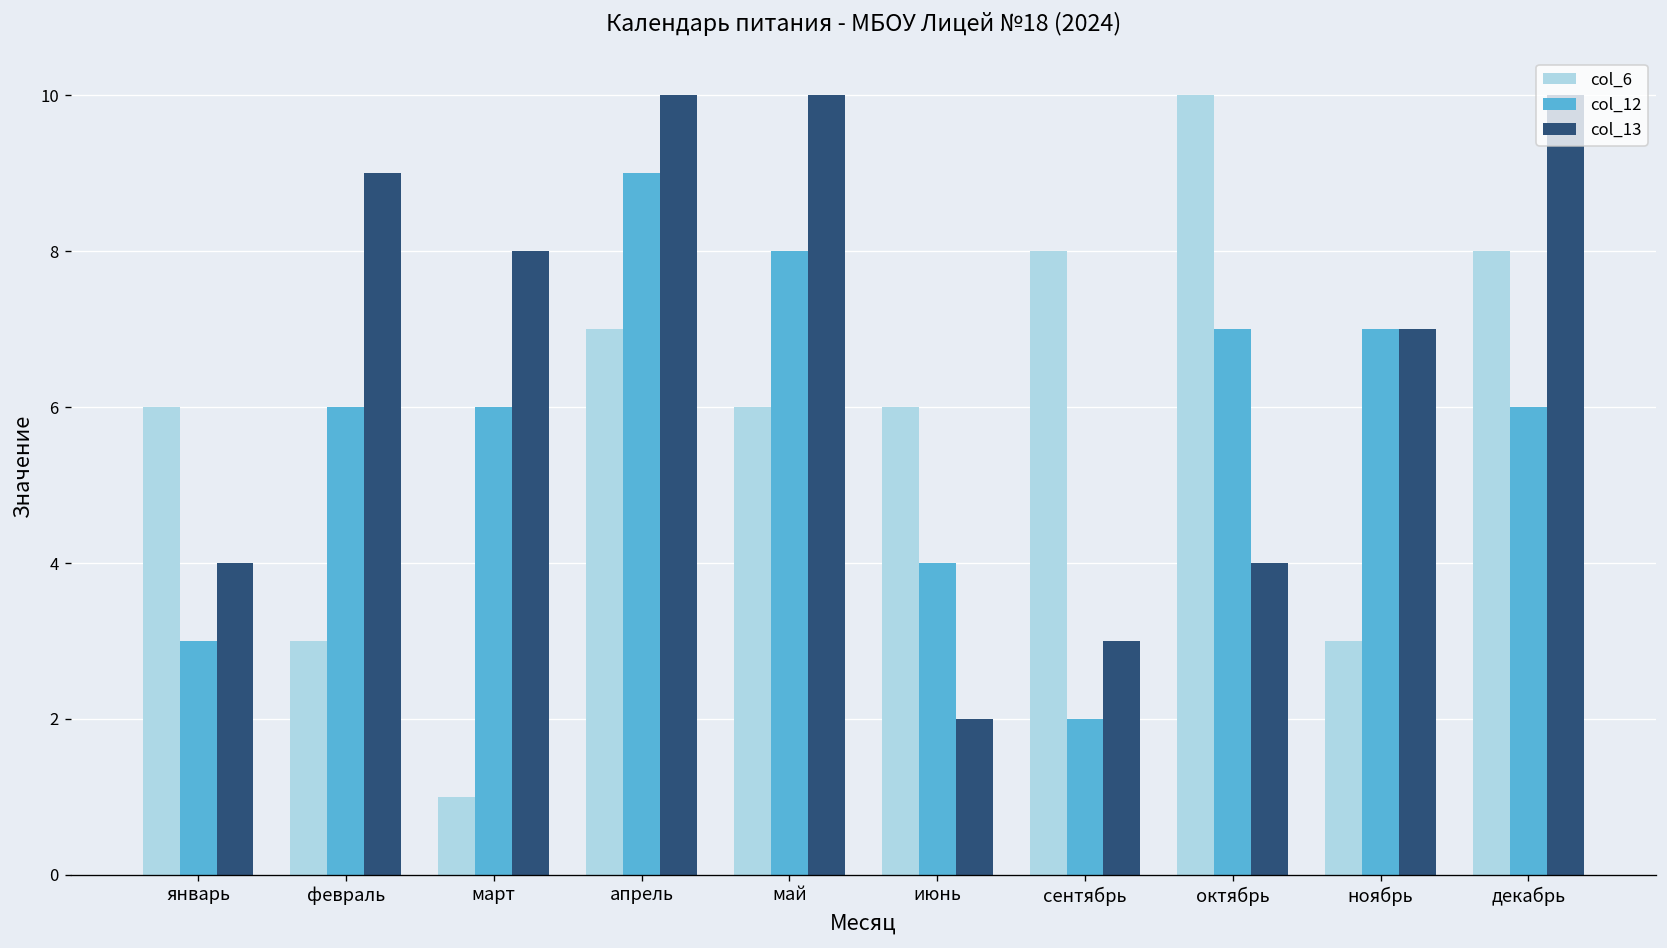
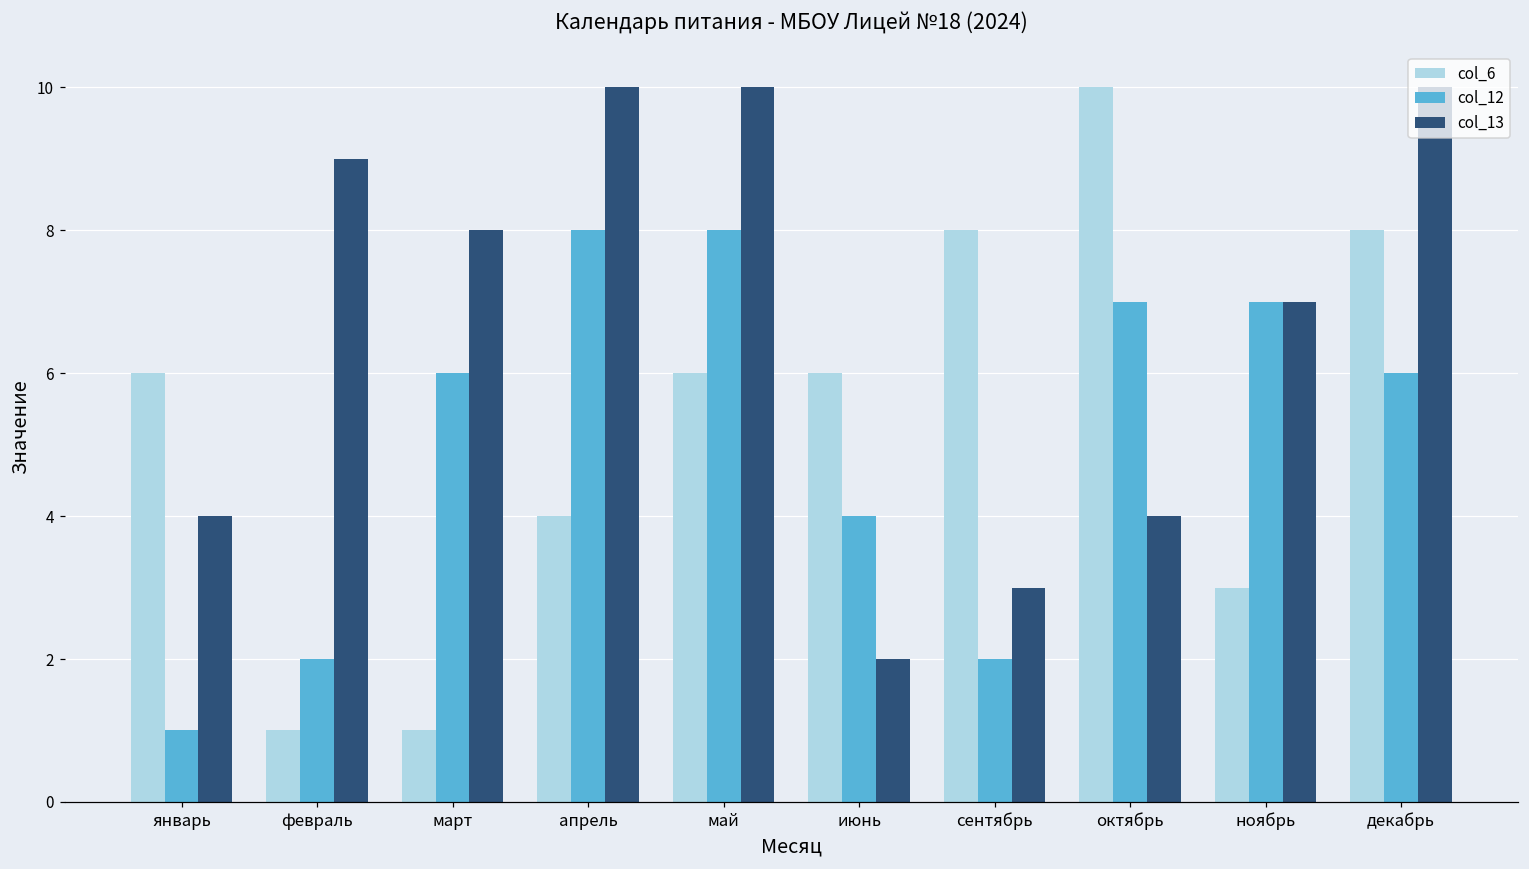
  {
    "col_6": {
      "январь": 6,
-     "февраль": 3,
+     "февраль": 1,
      "март": 1,
-     "апрель": 7,
+     "апрель": 4,
      "май": 6,
      "июнь": 6,
      "сентябрь": 8,
      "октябрь": 10,
      "ноябрь": 3,
      "декабрь": 8
    },
    "col_12": {
-     "январь": 3,
-     "февраль": 6,
+     "январь": 1,
+     "февраль": 2,
      "март": 6,
-     "апрель": 9,
+     "апрель": 8,
      "май": 8,
      "июнь": 4,
      "сентябрь": 2,
      "октябрь": 7,
      "ноябрь": 7,
      "декабрь": 6
    },
    "col_13": {
      "январь": 4,
      "февраль": 9,
      "март": 8,
      "апрель": 10,
      "май": 10,
      "июнь": 2,
      "сентябрь": 3,
      "октябрь": 4,
      "ноябрь": 7
    }
  }
